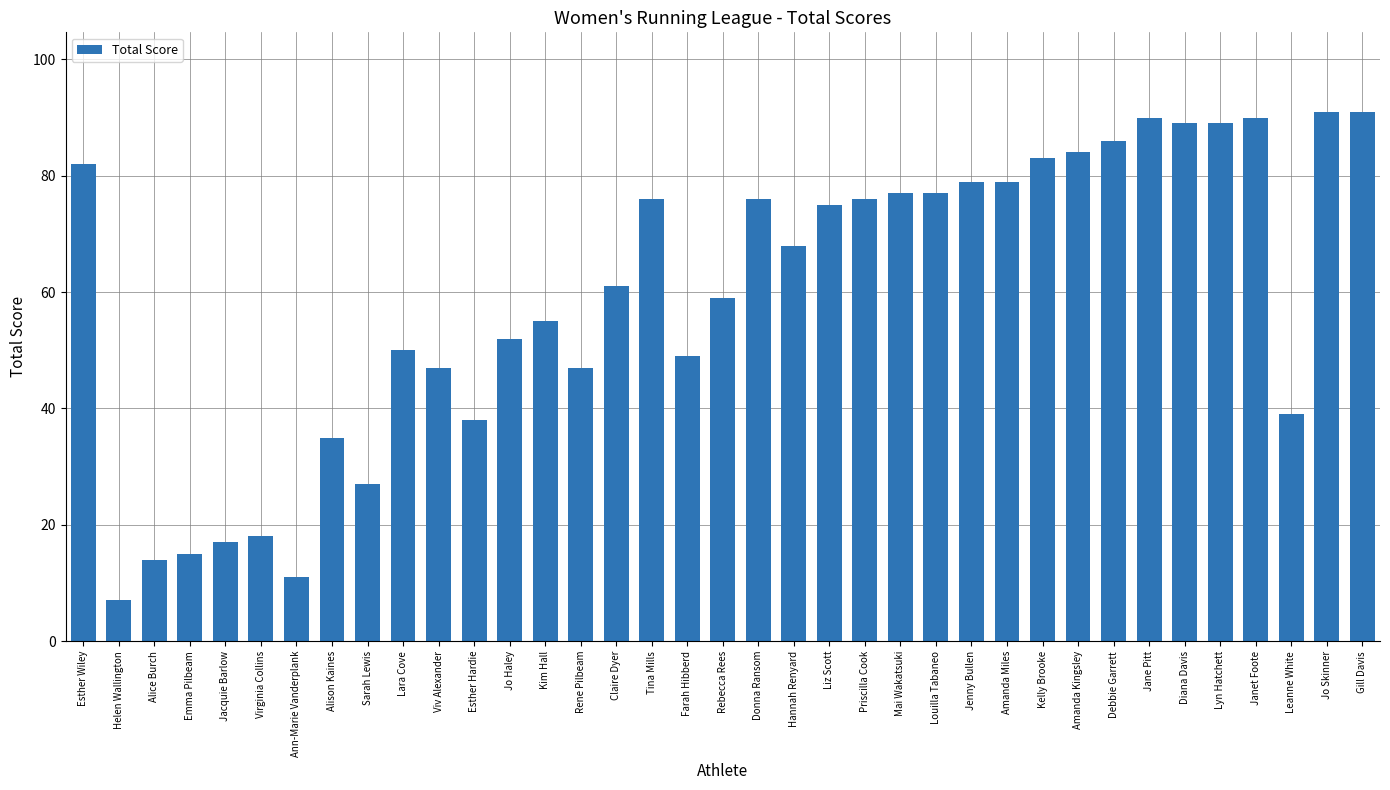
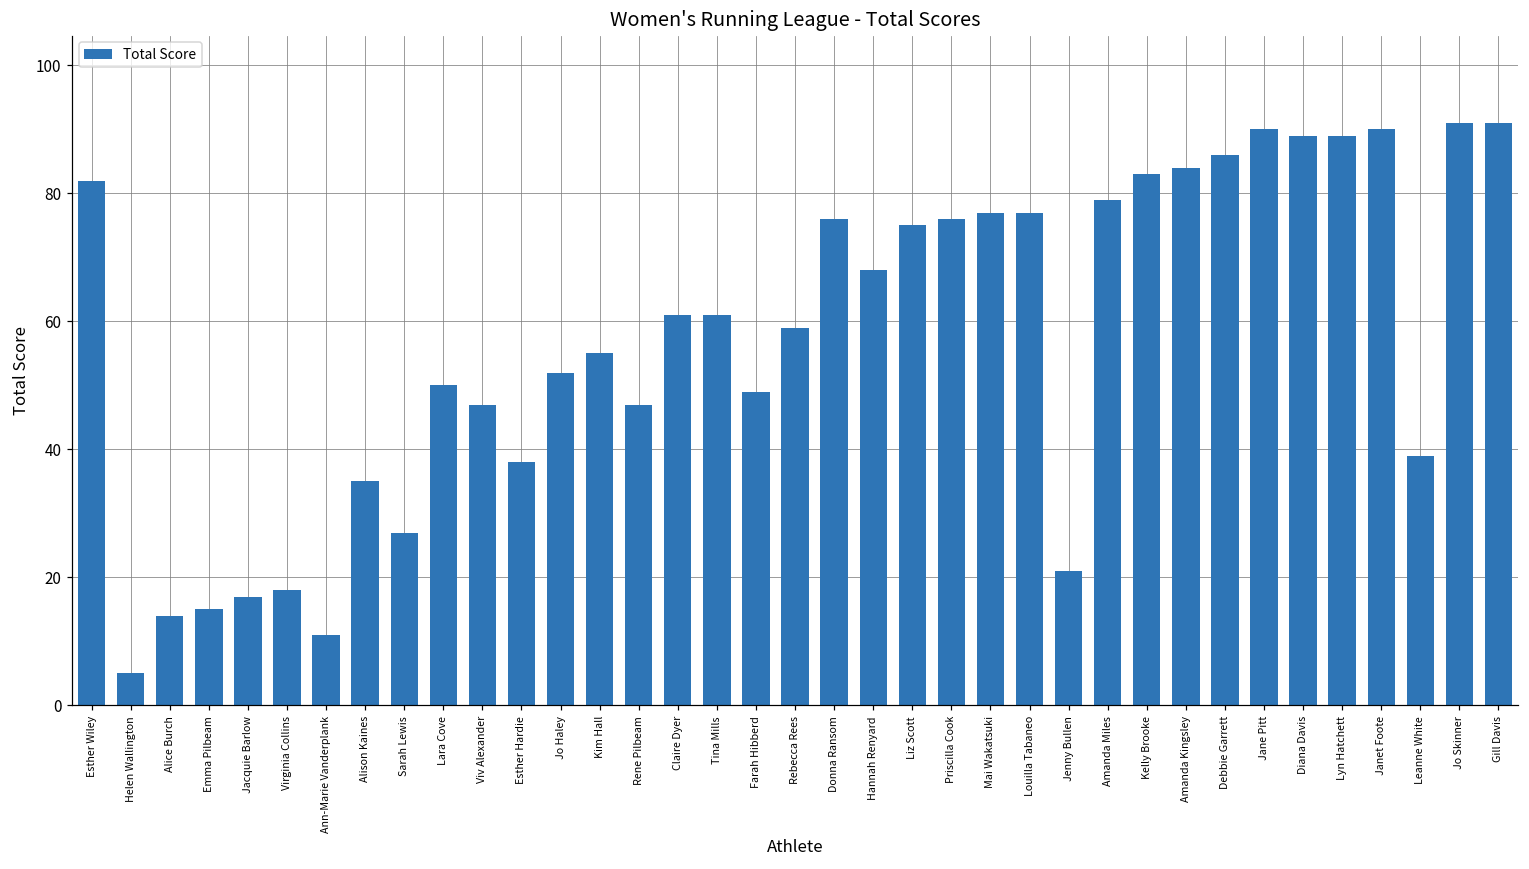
  {
    "Esther Wiley": 82,
-   "Helen Wallington": 7,
+   "Helen Wallington": 5,
    "Alice Burch": 14,
    "Emma Pilbeam": 15,
    "Jacquie Barlow": 17,
    "Virginia Collins": 18,
    "Ann-Marie Vanderplank": 11,
    "Alison Kaines": 35,
    "Sarah Lewis": 27,
    "Lara Cove": 50,
    "Viv Alexander": 47,
    "Esther Hardie": 38,
    "Jo Haley": 52,
    "Kim Hall": 55,
    "Rene Pilbeam": 47,
    "Claire Dyer": 61,
-   "Tina Mills": 76,
+   "Tina Mills": 61,
    "Farah Hibberd": 49,
    "Rebecca Rees": 59,
    "Donna Ransom": 76,
    "Hannah Renyard": 68,
    "Liz Scott": 75,
    "Priscilla Cook": 76,
    "Mai Wakatsuki": 77,
    "Louilla Tabaneo": 77,
-   "Jenny Bullen": 79,
+   "Jenny Bullen": 21,
    "Amanda Miles": 79,
    "Kelly Brooke": 83,
    "Amanda Kingsley": 84,
    "Debbie Garrett": 86,
    "Jane Pitt": 90,
    "Diana Davis": 89,
    "Lyn Hatchett": 89,
    "Janet Foote": 90,
    "Leanne White": 39,
    "Jo Skinner": 91,
    "Gill Davis": 91
  }
